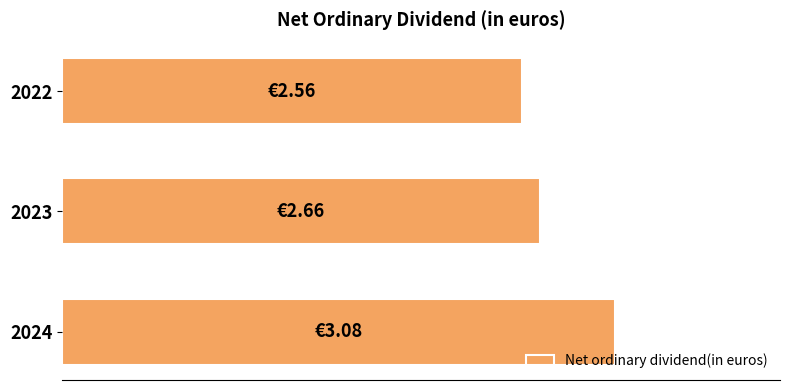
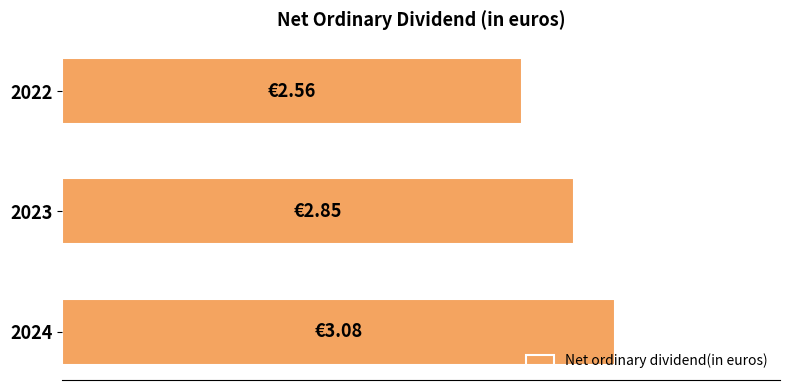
  {
    "2022": "€2.56",
-   "2023": "€2.66",
+   "2023": "€2.85",
    "2024": "€3.08"
  }
